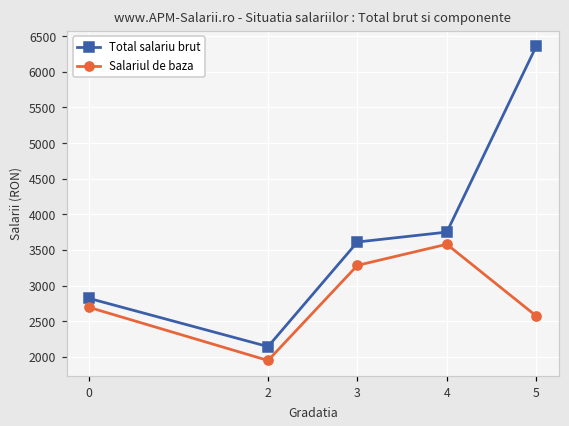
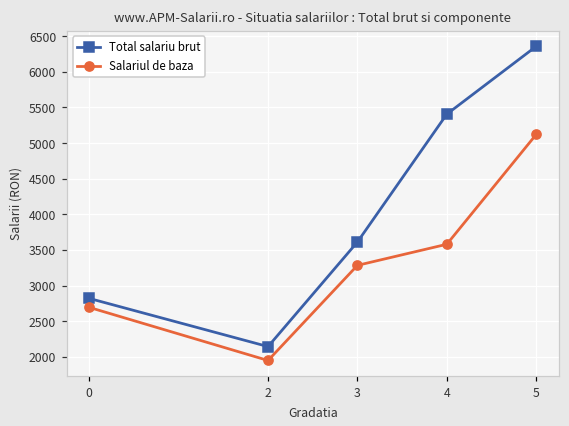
  {
    "Total salariu brut": {
      "0": 2800,
      "2": 2100,
      "3": 3600,
-     "4": 3800,
+     "4": 5400,
      "5": 6400
    },
    "Salariul de baza": {
      "0": 2700,
      "2": 1900,
      "3": 3300,
      "4": 3600,
-     "5": 2600
+     "5": 5100
    }
  }
